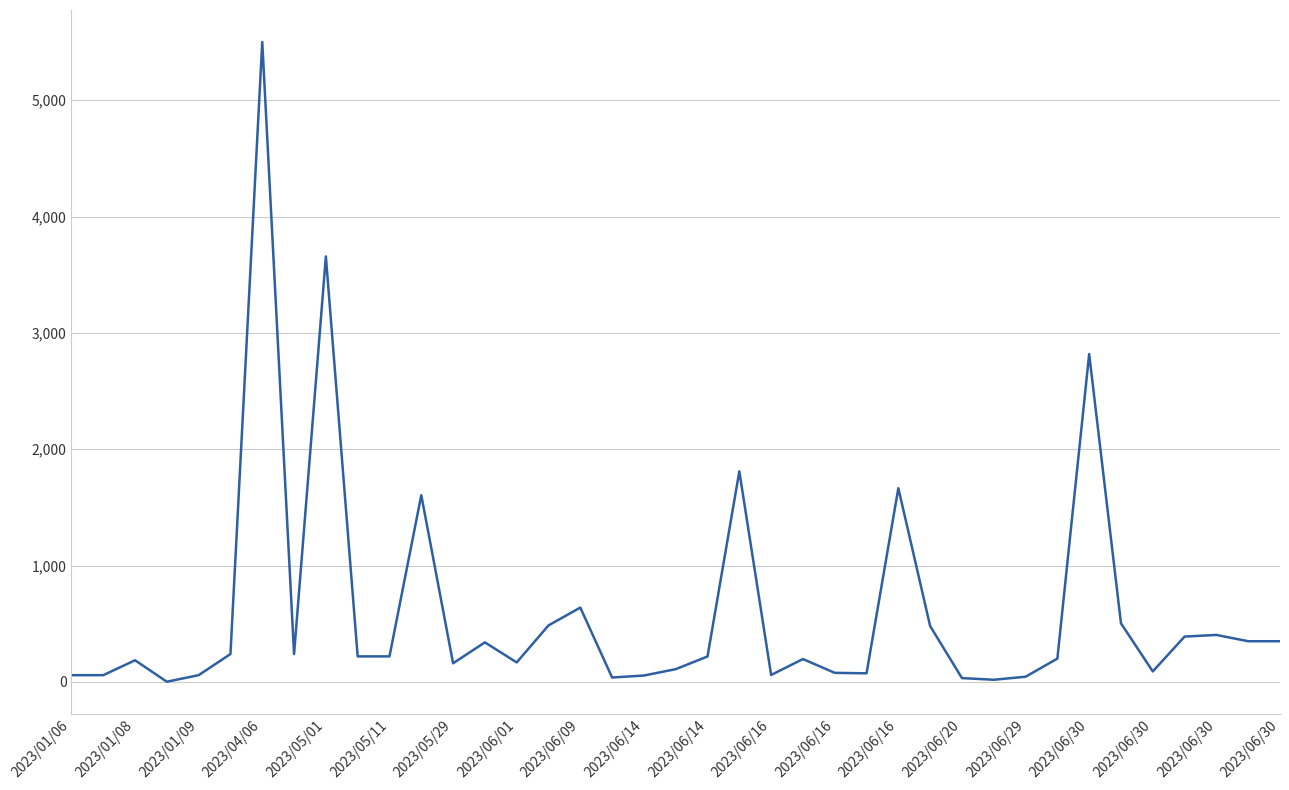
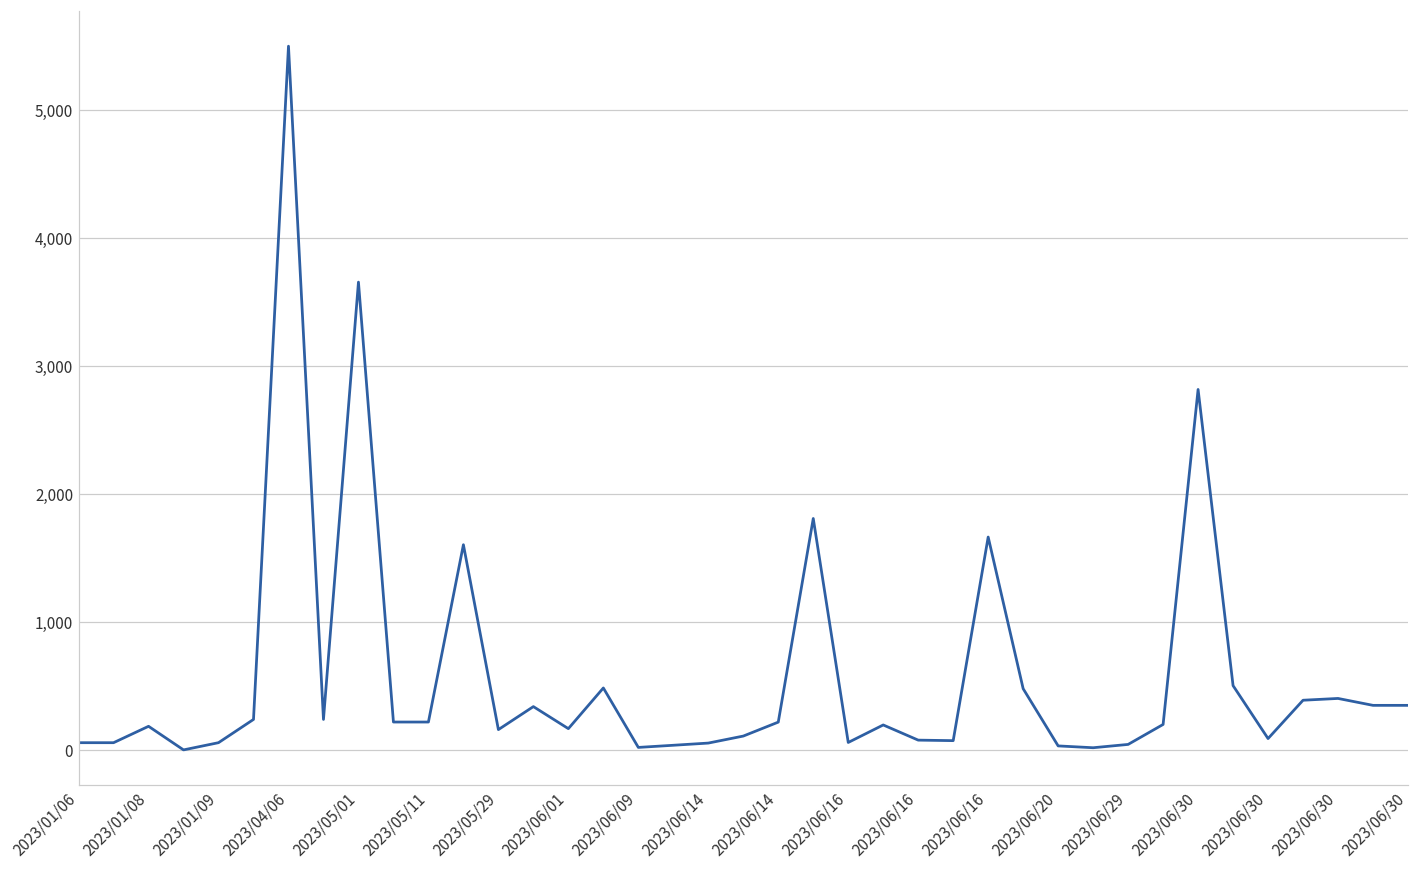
  {
    "2023/01/06": "60",
    "2023/01/08": "190",
    "2023/04/06": "5,500",
    "2023/05/01": "3,660",
-   "2023/06/09": "640",
+   "2023/06/09": "20",
    "2023/06/20": "30"
  }
